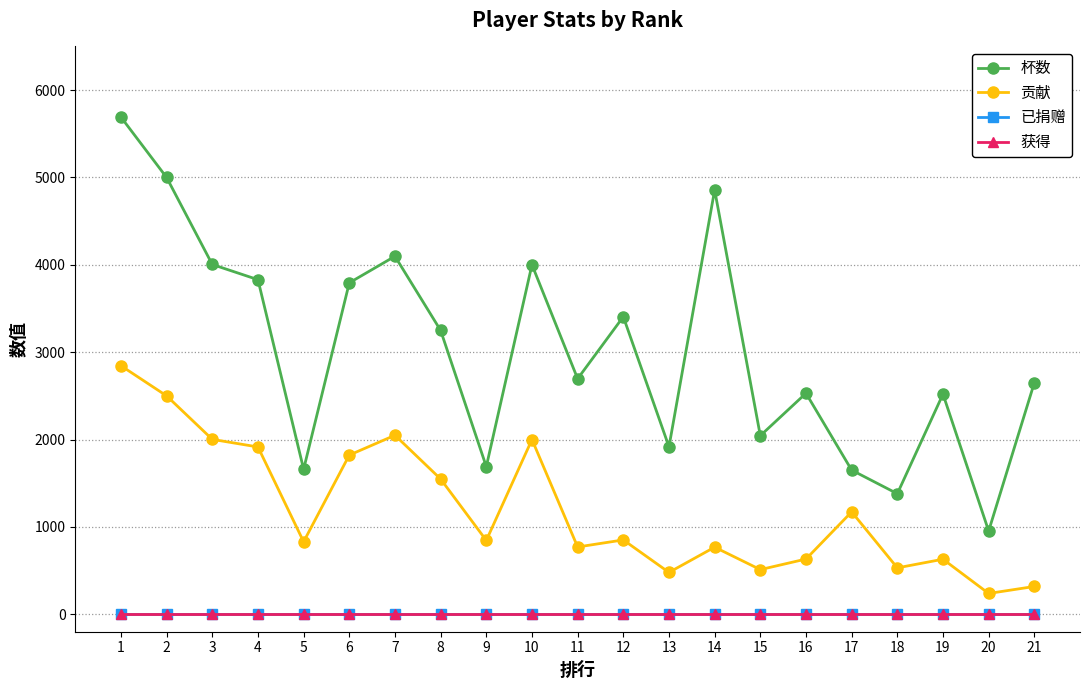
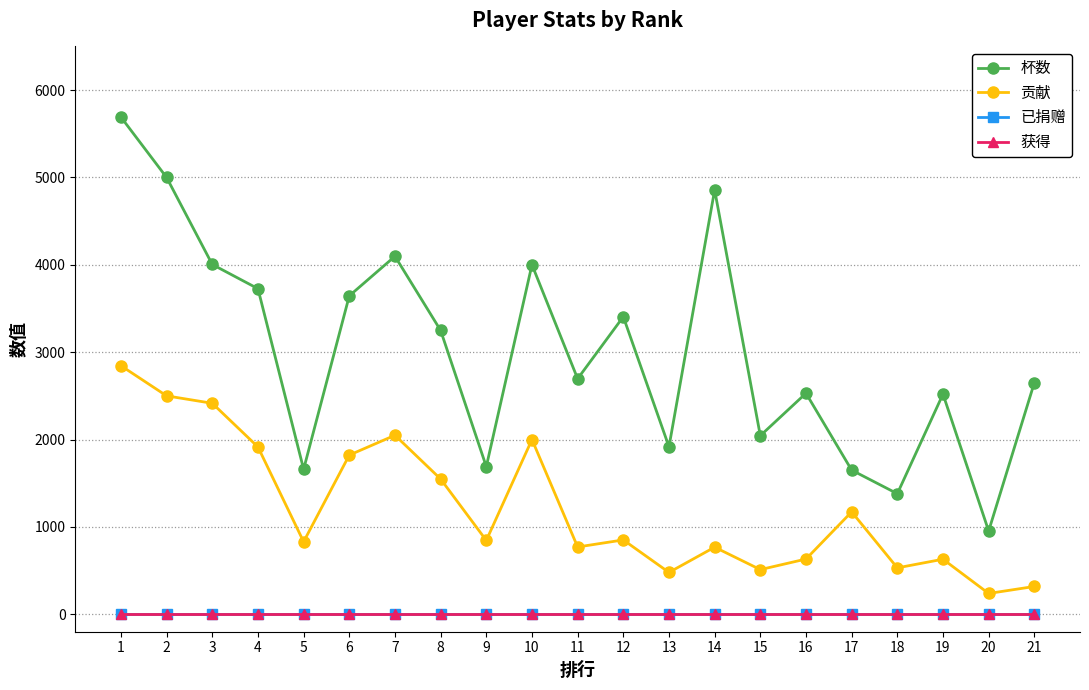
  {
    "杯数": {
      "1": 5700,
      "2": 5000,
      "3": 4000,
-     "4": 3800,
+     "4": 3700,
      "5": 1700,
-     "6": 3800,
+     "6": 3600,
      "7": 4100,
      "8": 3200,
      "9": 1700,
      "10": 4000,
      "11": 2700,
      "12": 3400,
      "13": 1900,
      "14": 4900,
      "15": 2000,
      "16": 2500,
      "17": 1700,
      "18": 1400,
      "19": 2500,
      "20": 1000,
      "21": 2700
    },
    "贡献": {
      "1": 2800,
      "2": 2500,
-     "3": 2000,
+     "3": 2400,
      "4": 1900,
      "5": 800,
      "6": 1800,
      "7": 2000,
      "8": 1500,
      "9": 800,
      "10": 2000,
      "11": 800,
      "12": 900,
      "13": 500,
      "14": 800,
      "15": 500,
      "16": 600,
      "17": 1200,
      "18": 500,
      "19": 600,
      "20": 200,
      "21": 300
    },
    "获得": {
      "1": 0,
      "2": 0,
      "3": 0,
      "4": 0,
      "5": 0,
      "6": 0,
      "7": 0,
      "8": 0,
      "9": 0,
      "10": 0,
      "11": 0,
      "12": 0,
      "13": 0,
      "14": 0,
      "15": 0,
      "16": 0,
      "17": 0,
      "18": 0,
      "19": 0,
      "20": 0,
      "21": 0
    }
  }
